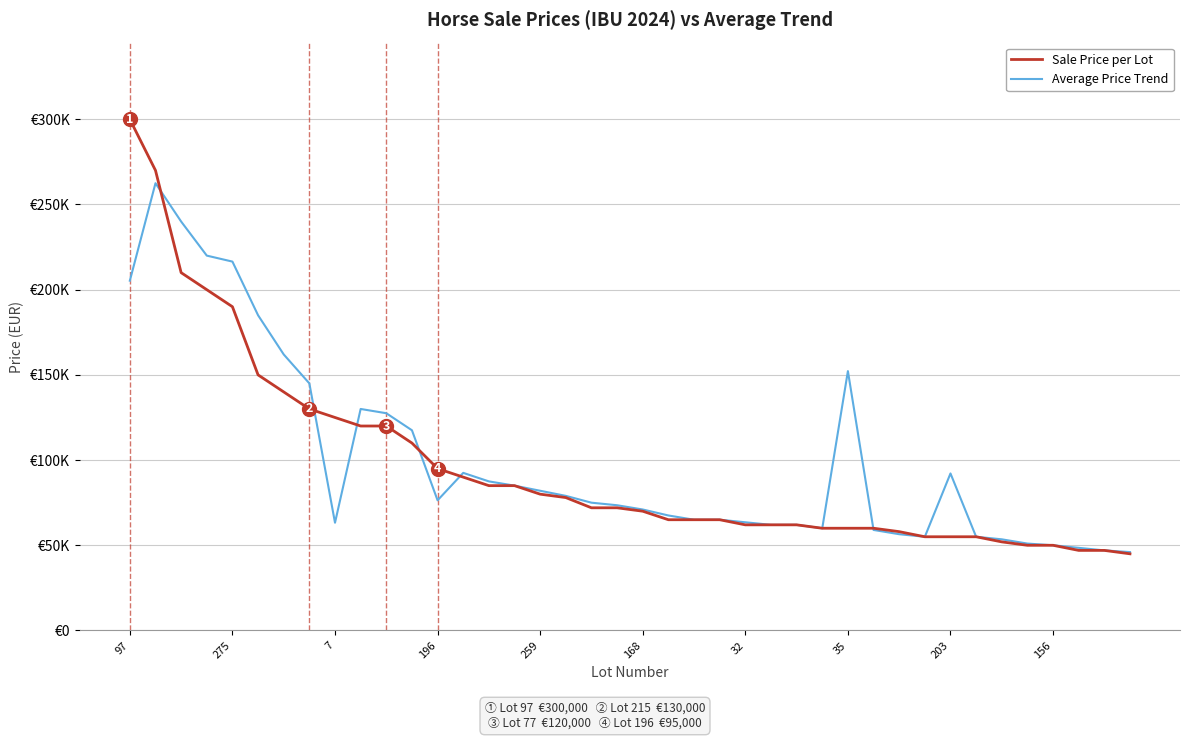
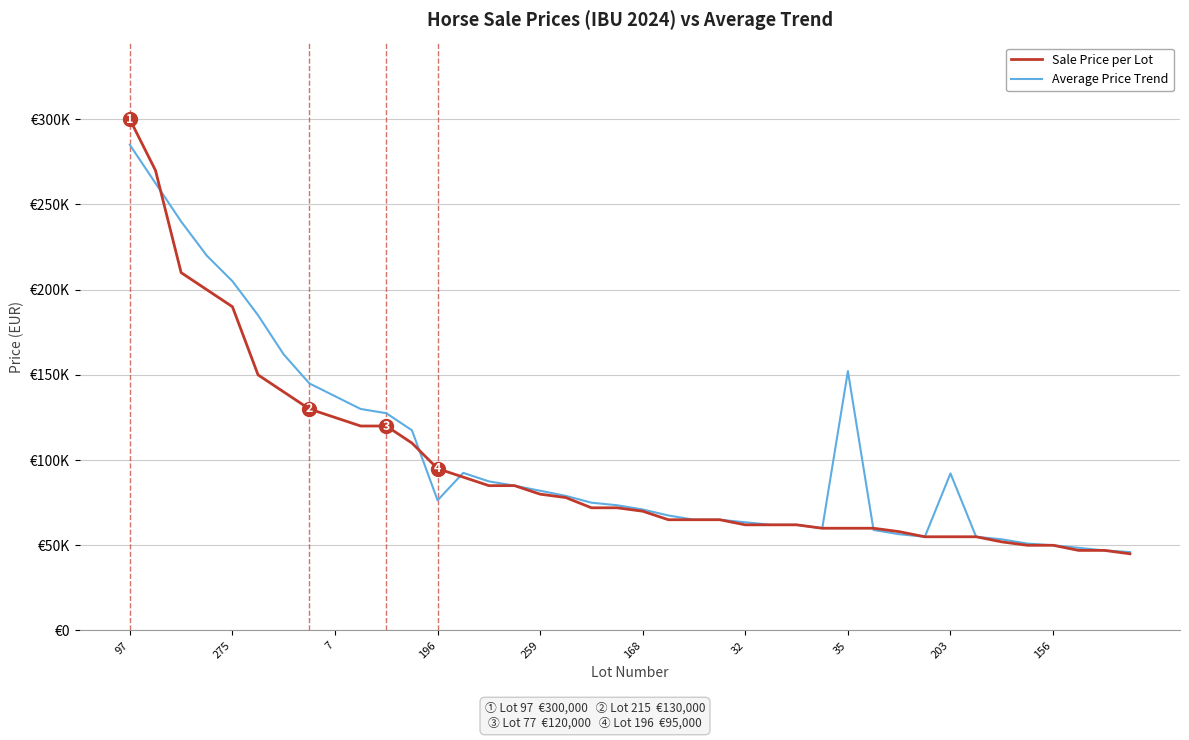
  {
    "Average Price Trend": {
-     "97": "€205000",
-     "275": "€216000",
-     "7": "€63000",
+     "97": "€285000",
+     "275": "€205000",
+     "7": "€138000",
      "196": "€76000",
      "259": "€82000",
      "35": "€152000",
      "203": "€92000"
    }
  }
